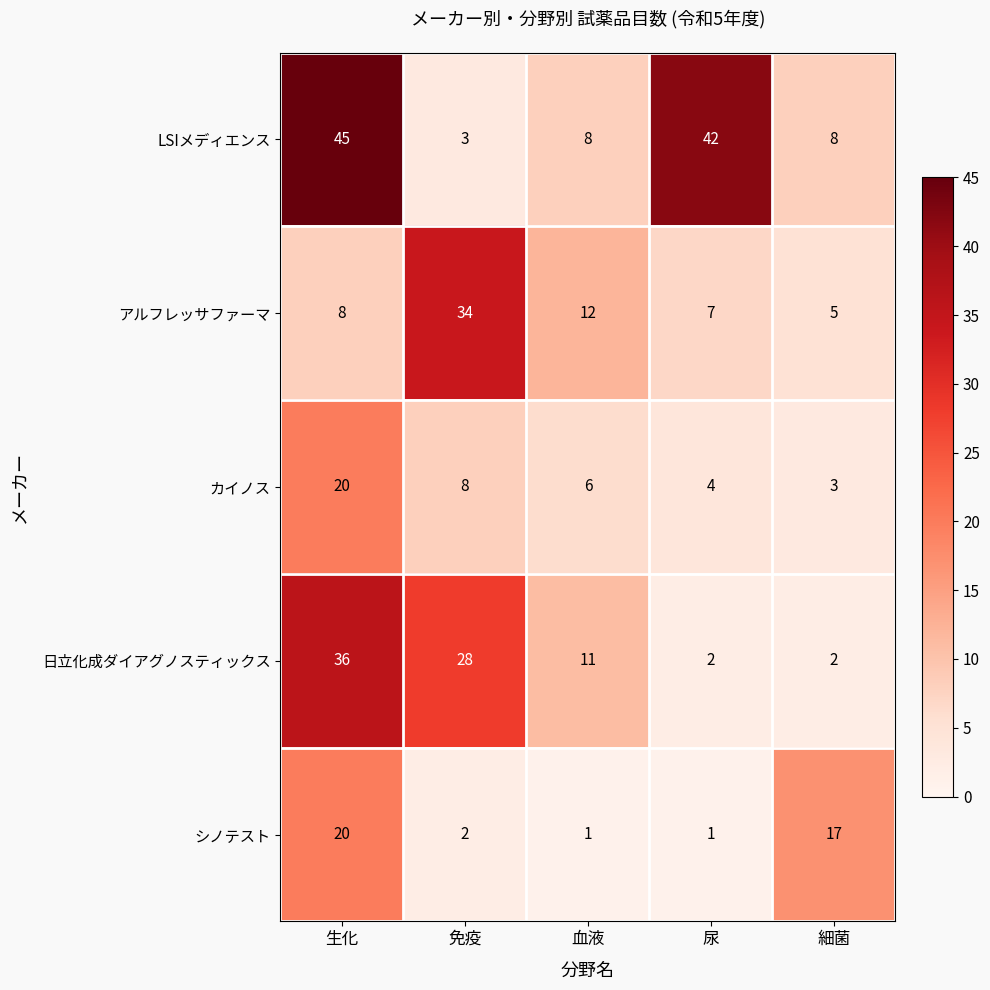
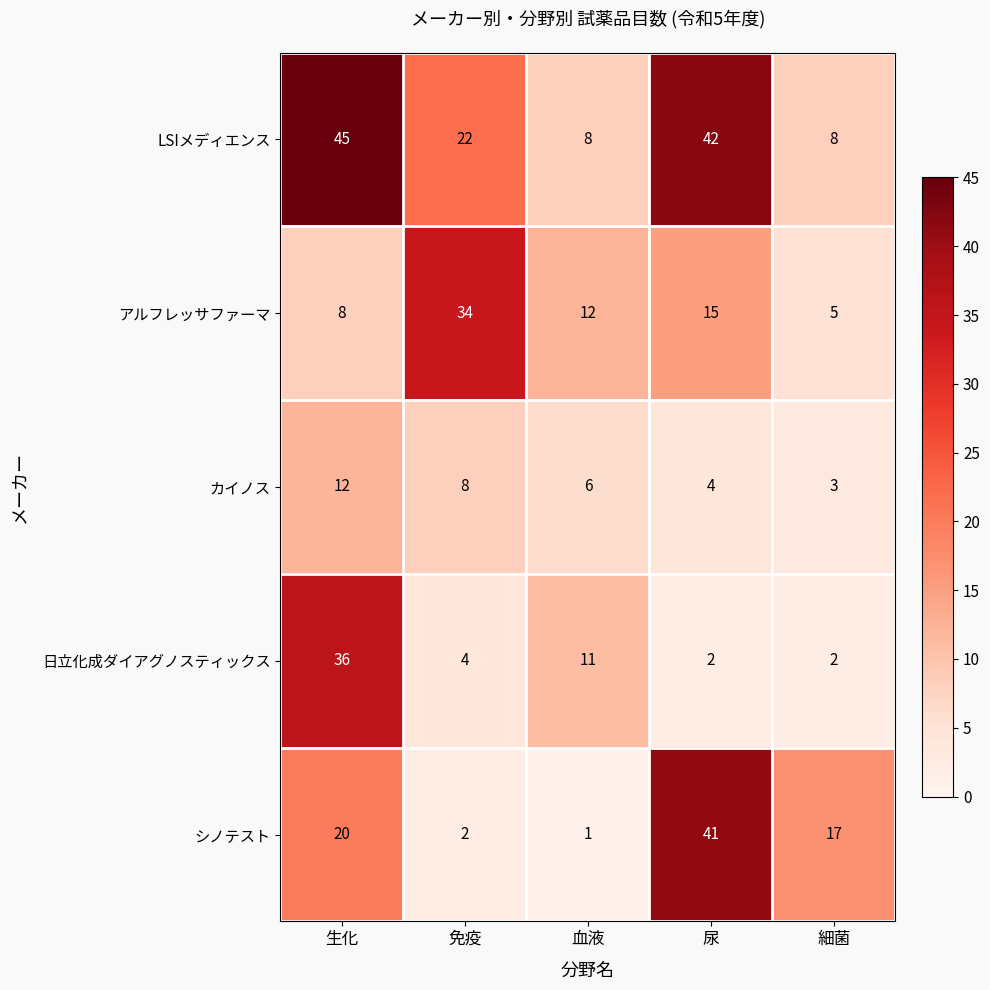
  {
    "LSIメディエンス": {
      "生化": 45,
-     "免疫": 3,
+     "免疫": 22,
      "血液": 8,
      "尿": 42,
      "細菌": 8
    },
    "アルフレッサファーマ": {
      "生化": 8,
      "免疫": 34,
      "血液": 12,
-     "尿": 7,
+     "尿": 15,
      "細菌": 5
    },
    "カイノス": {
-     "生化": 20,
+     "生化": 12,
      "免疫": 8,
      "血液": 6,
      "尿": 4,
      "細菌": 3
    },
    "日立化成ダイアグノスティックス": {
      "生化": 36,
-     "免疫": 28,
+     "免疫": 4,
      "血液": 11,
      "尿": 2,
      "細菌": 2
    },
    "シノテスト": {
      "生化": 20,
      "免疫": 2,
      "血液": 1,
-     "尿": 1,
+     "尿": 41,
      "細菌": 17
    }
  }
